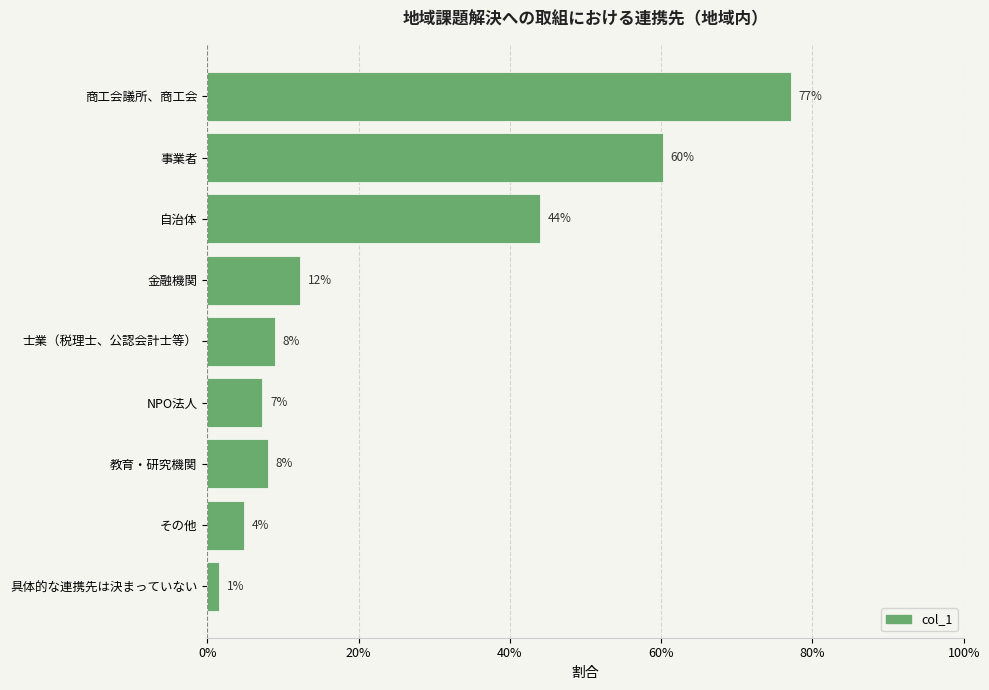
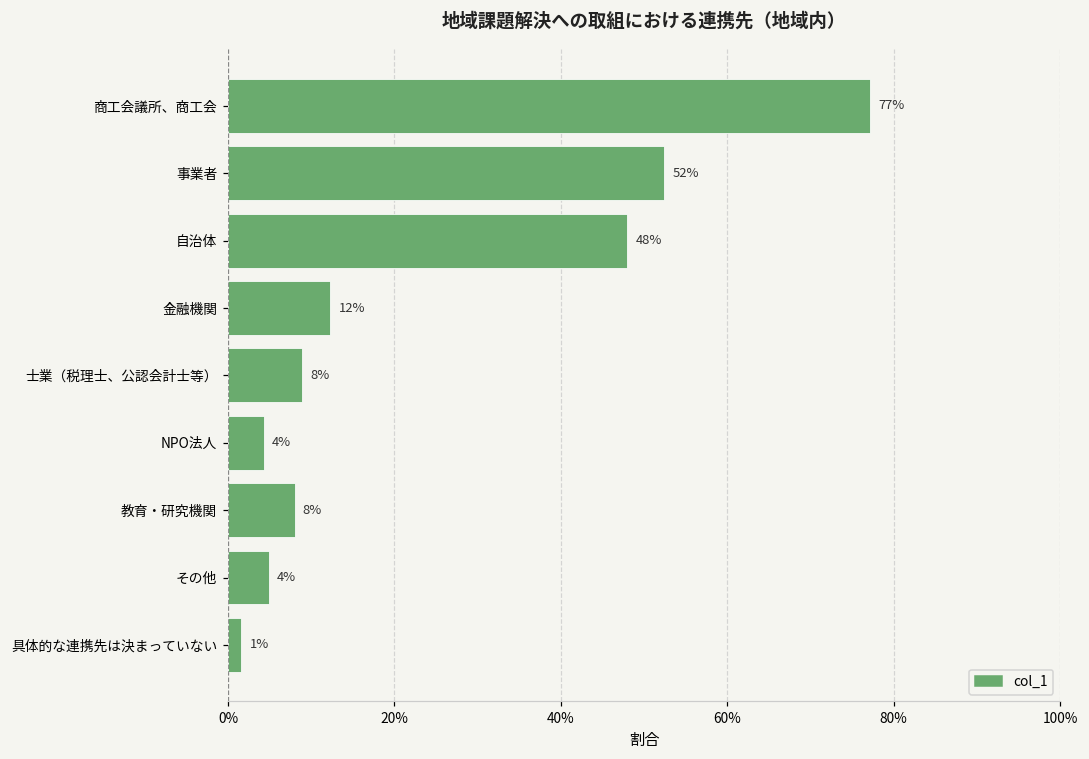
  {
    "商工会議所、商工会": "77%",
-   "事業者": "60%",
-   "自治体": "44%",
+   "事業者": "52%",
+   "自治体": "48%",
    "金融機関": "12%",
-   "NPO法人": "7%",
+   "NPO法人": "4%",
    "教育・研究機関": "8%"
  }
